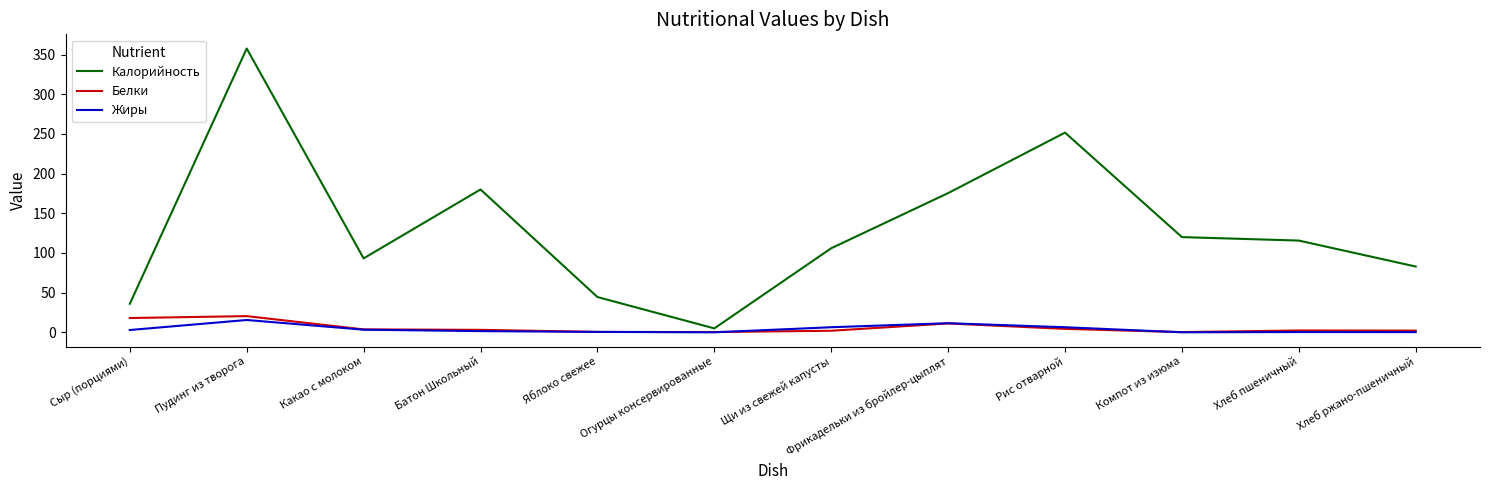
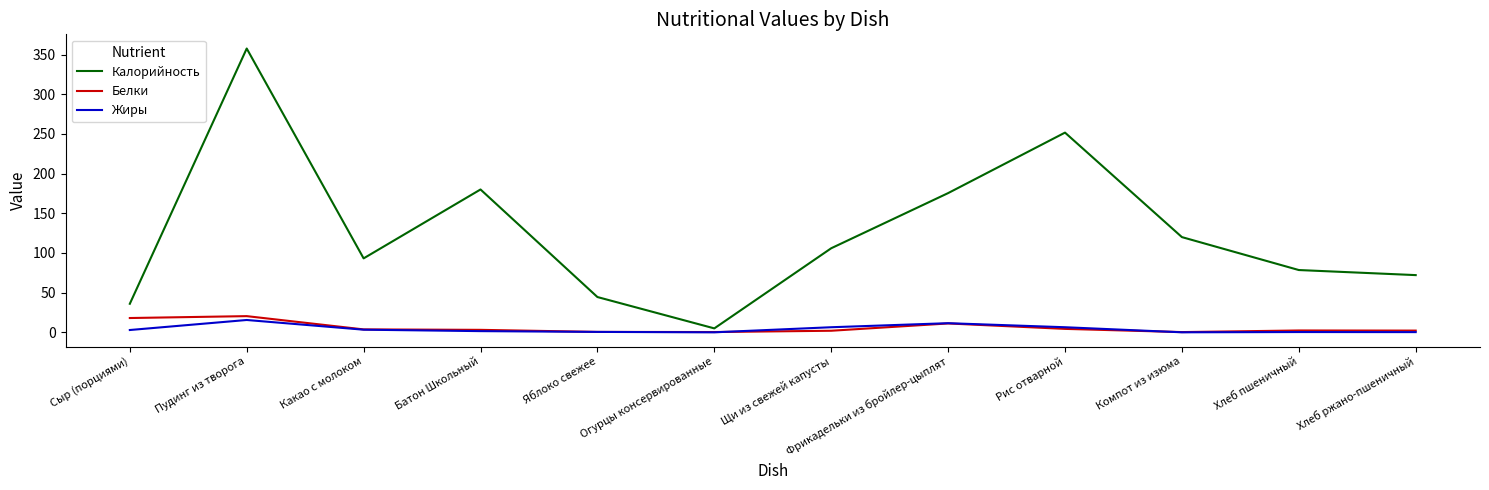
  {
    "Калорийность": {
      "Сыр (порциями)": 40,
      "Пудинг из творога": 360,
      "Какао с молоком": 90,
      "Батон Школьный": 180,
      "Яблоко свежее": 40,
      "Огурцы консервированные": 10,
      "Щи из свежей капусты": 110,
      "Фрикадельки из бройлер-цыплят": 180,
      "Рис отварной": 250,
      "Компот из изюма": 120,
-     "Хлеб пшеничный": 120,
-     "Хлеб ржано-пшеничный": 80
+     "Хлеб пшеничный": 80,
+     "Хлеб ржано-пшеничный": 70
    },
    "Белки": {
      "Сыр (порциями)": 20,
      "Пудинг из творога": 20,
      "Щи из свежей капусты": 0
    },
    "Жиры": {
      "Сыр (порциями)": 0,
      "Пудинг из творога": 20,
      "Щи из свежей капусты": 10
    }
  }
